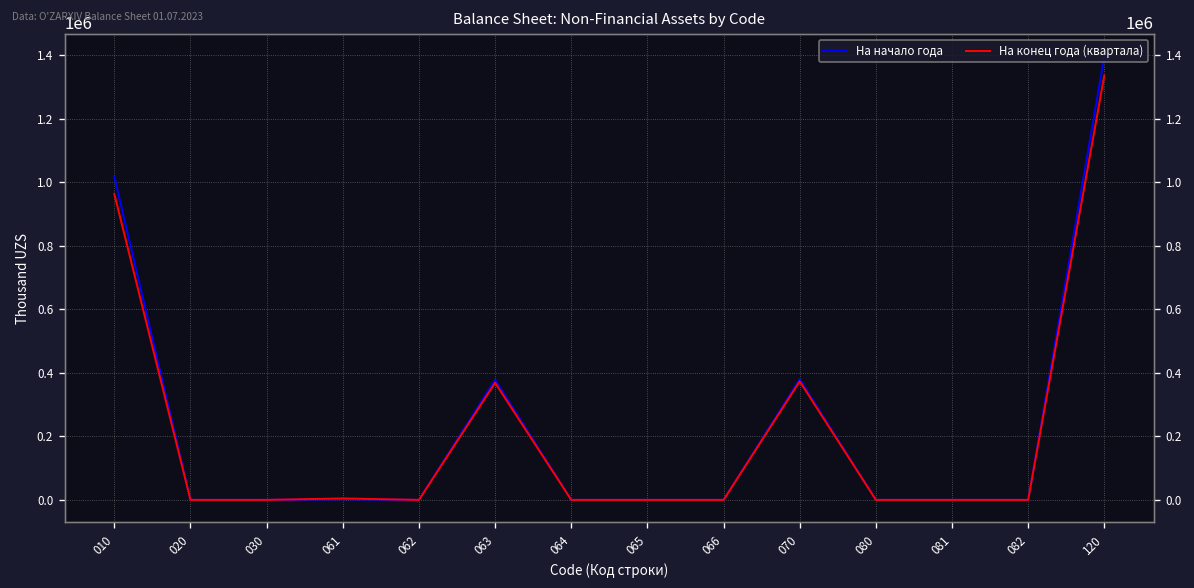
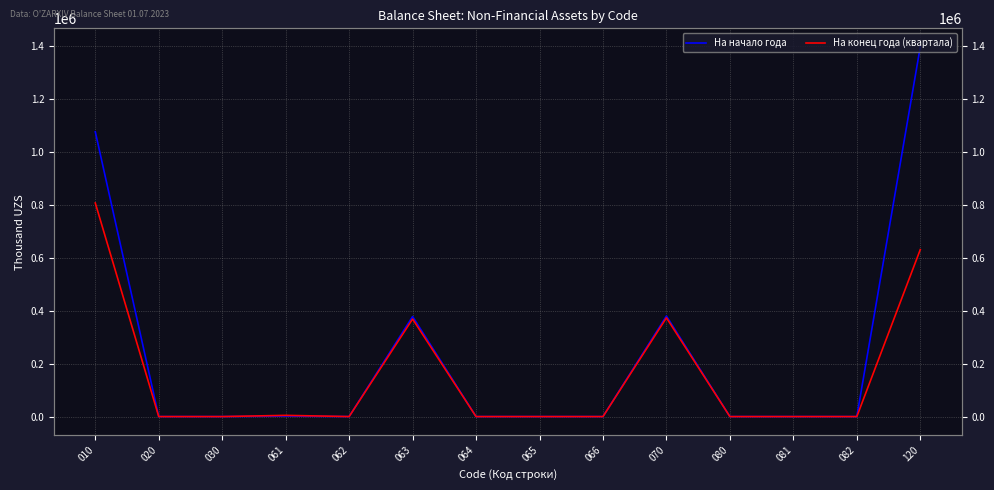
  {
    "На начало года": {
-     "010": 1020000
+     "010": 1080000
    },
    "На конец года (квартала)": {
-     "010": 960000,
-     "120": 1340000
+     "010": 810000,
+     "120": 630000
    }
  }
